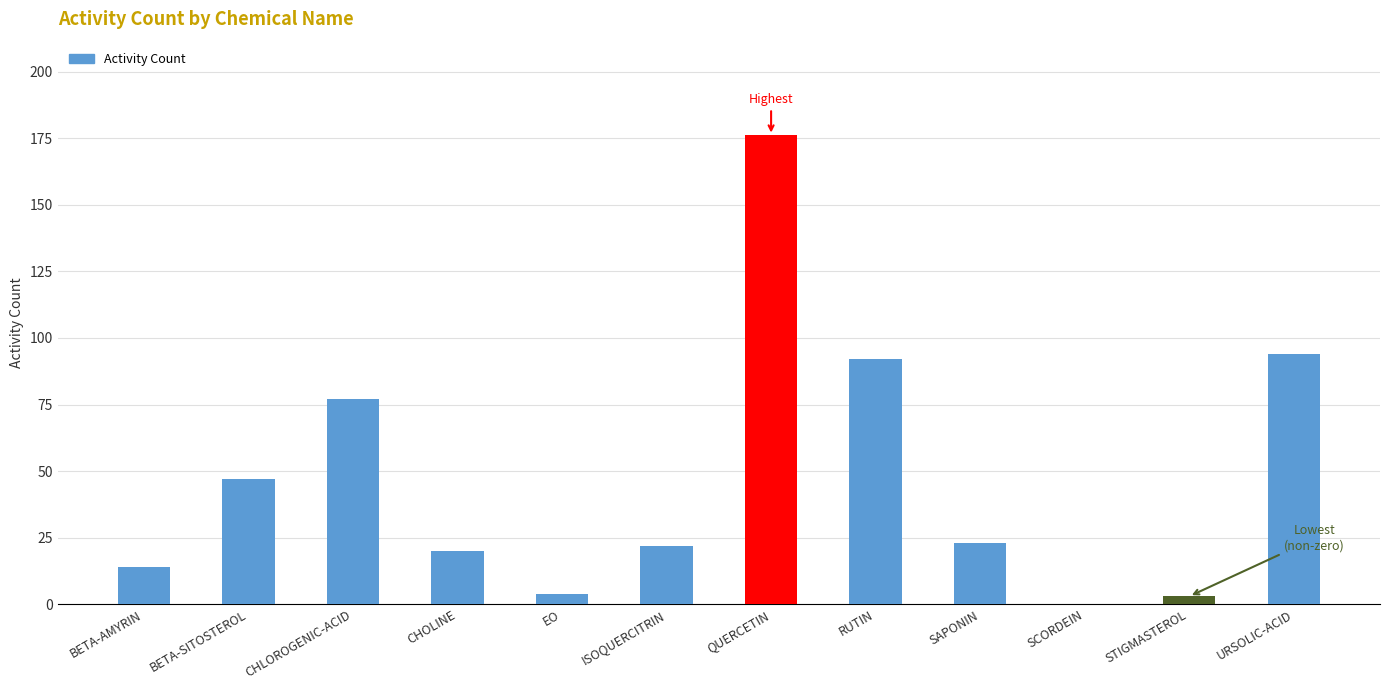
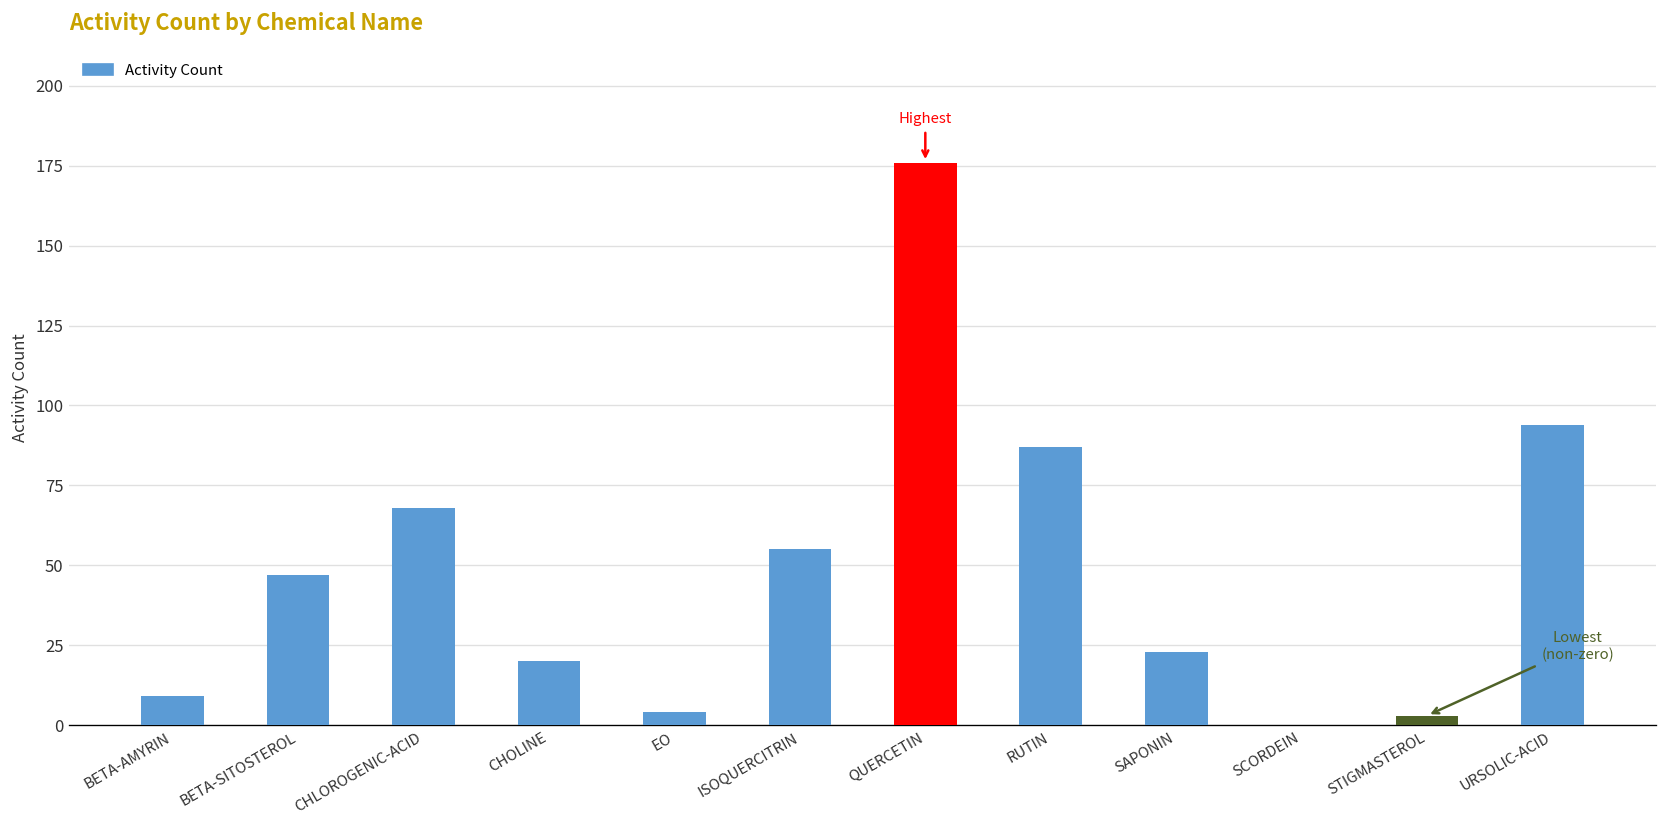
  {
-   "BETA-AMYRIN": 14,
+   "BETA-AMYRIN": 9,
    "BETA-SITOSTEROL": 47,
-   "CHLOROGENIC-ACID": 77,
+   "CHLOROGENIC-ACID": 68,
    "CHOLINE": 20,
    "EO": 4,
-   "ISOQUERCITRIN": 22,
+   "ISOQUERCITRIN": 55,
    "QUERCETIN": 176,
-   "RUTIN": 92,
+   "RUTIN": 87,
    "SAPONIN": 23,
    "SCORDEIN": 0,
    "STIGMASTEROL": 3,
    "URSOLIC-ACID": 94
  }
